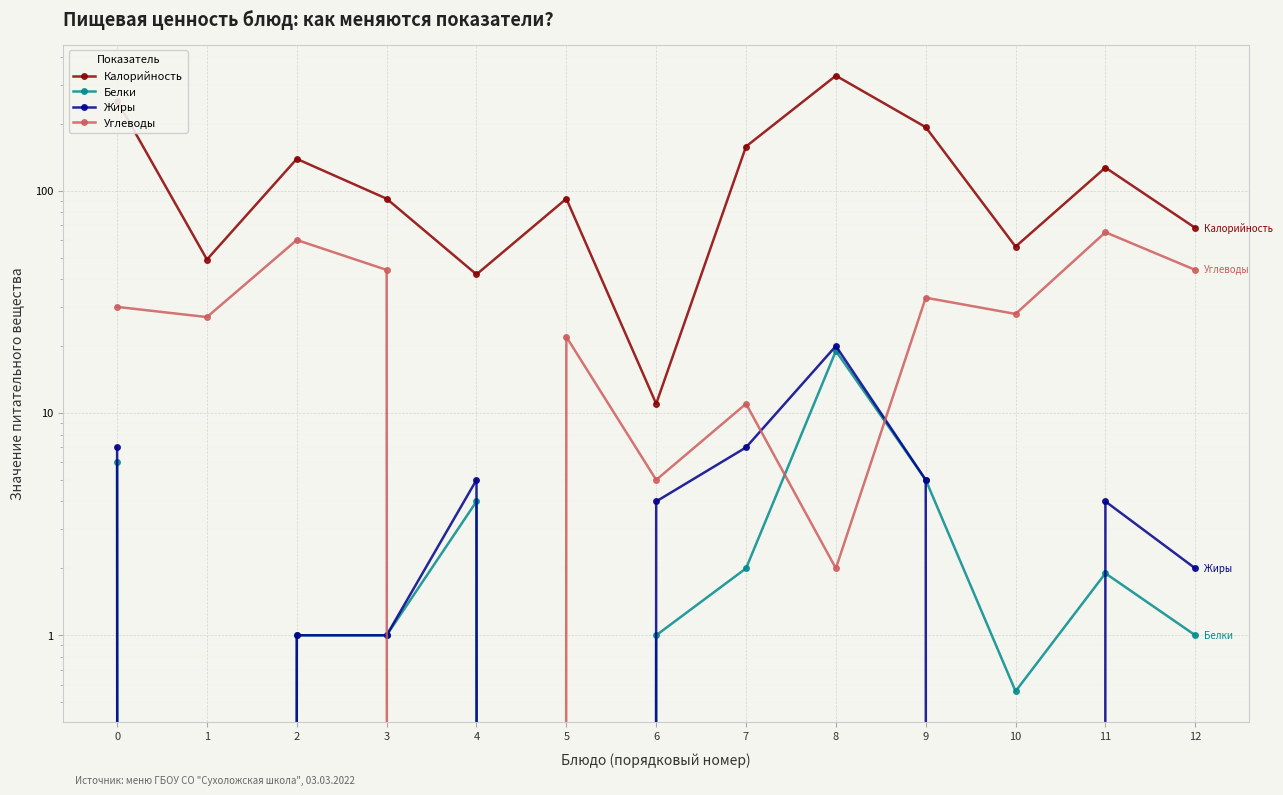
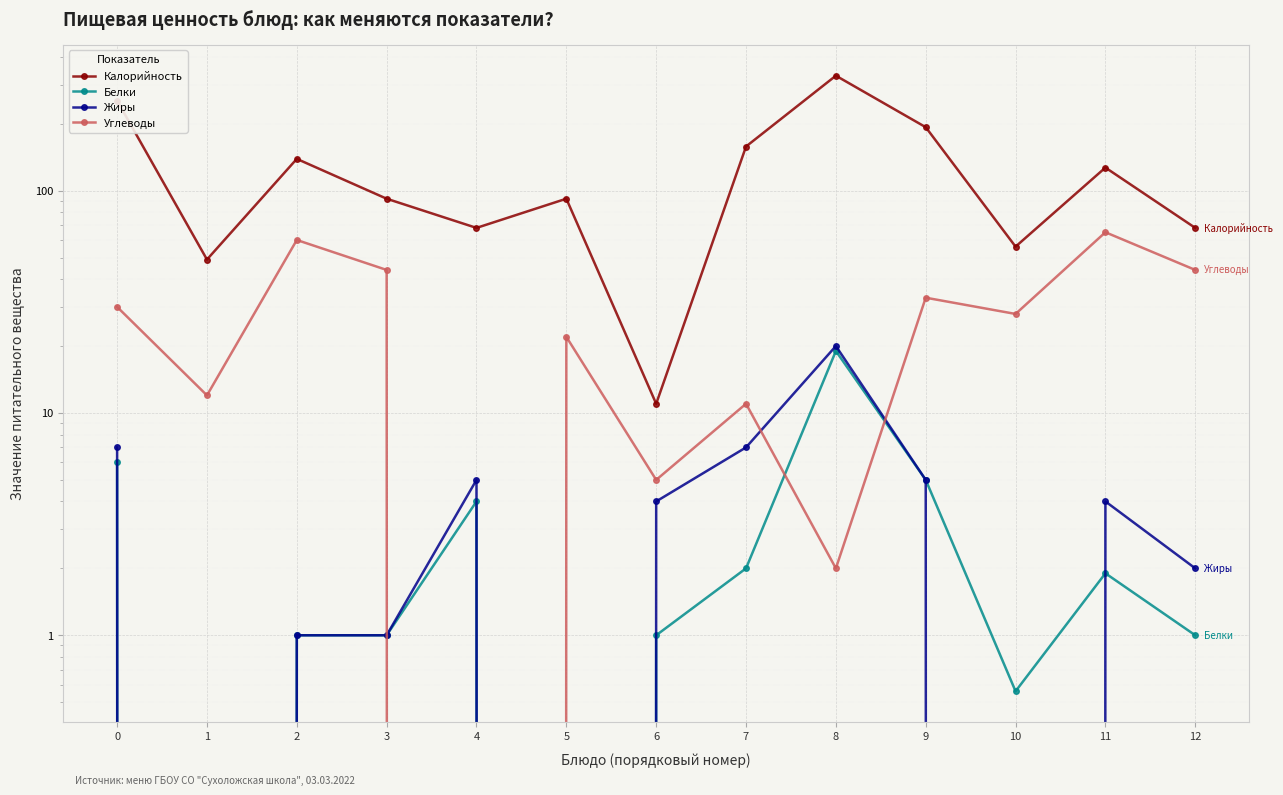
  {
    "Калорийность": {
      "1": 49,
      "2": 140,
      "3": 92,
-     "4": 42,
+     "4": 68,
      "5": 92,
      "6": 11,
      "7": 160,
      "8": 330,
      "9": 190,
      "10": 56,
      "11": 130,
      "12": 68
    },
    "Белки": {
      "0": 6,
      "4": 4,
      "6": 1,
      "7": 2,
      "8": 19,
      "10": 0.56,
      "11": 1.9,
      "12": 1
    },
    "Жиры": {
      "0": 7,
      "4": 5,
      "6": 4,
      "7": 7,
      "8": 20,
      "11": 4,
      "12": 2
    },
    "Углеводы": {
      "0": 30,
-     "1": 27,
+     "1": 12,
      "2": 60,
      "3": 44,
      "5": 22,
      "6": 5,
      "7": 11,
      "8": 2,
      "9": 33,
      "10": 28,
      "11": 65,
      "12": 44
    }
  }
